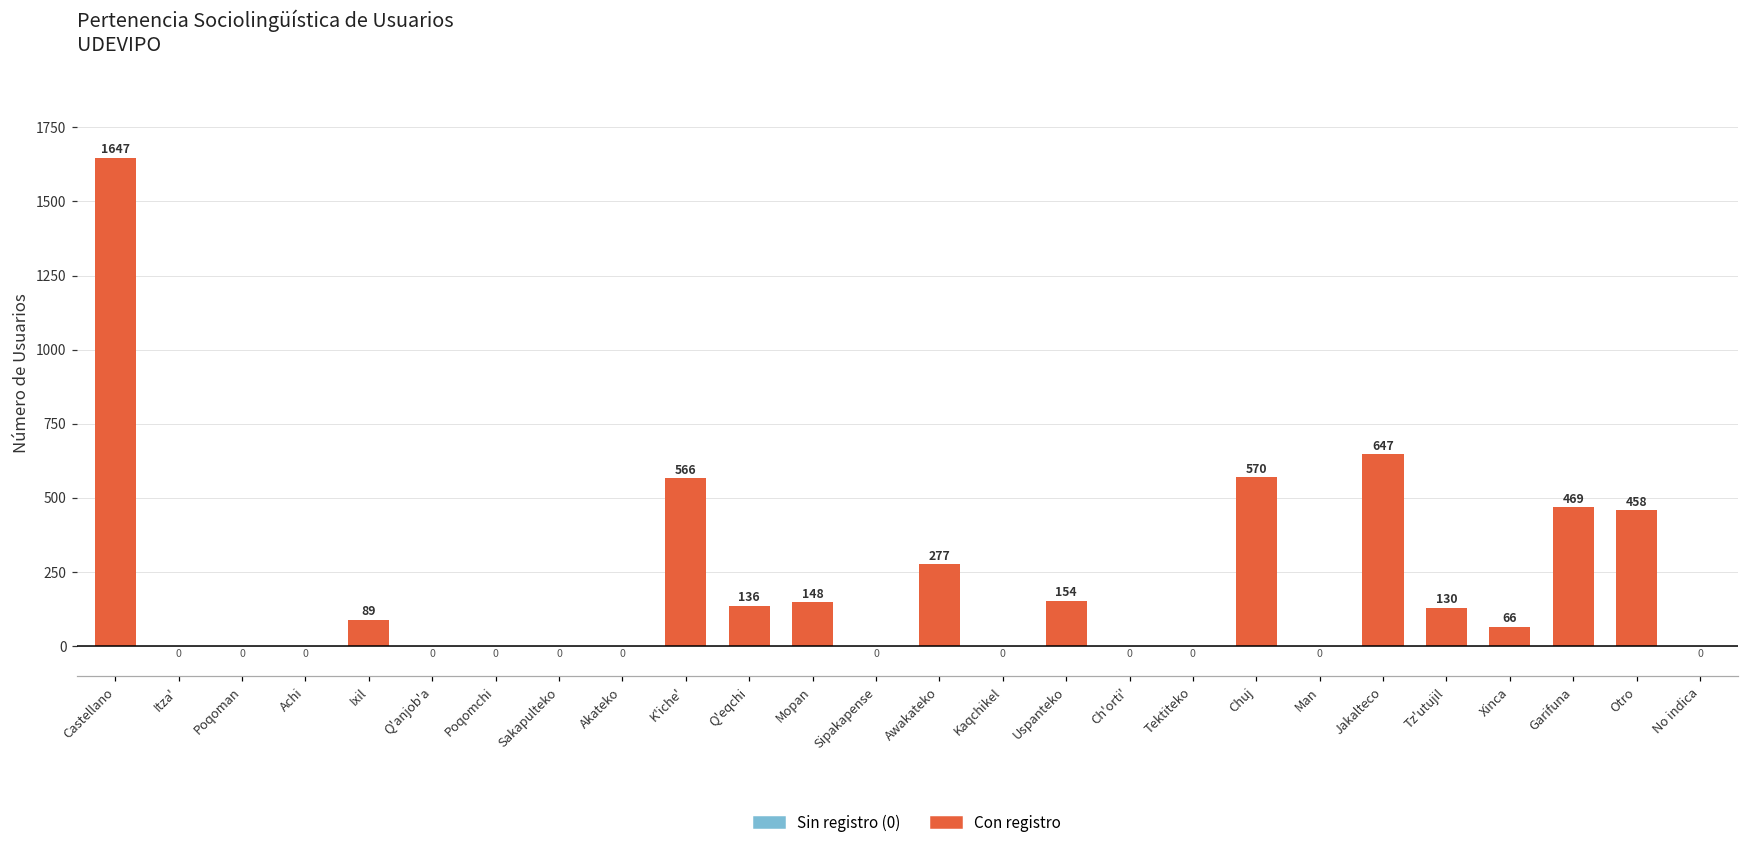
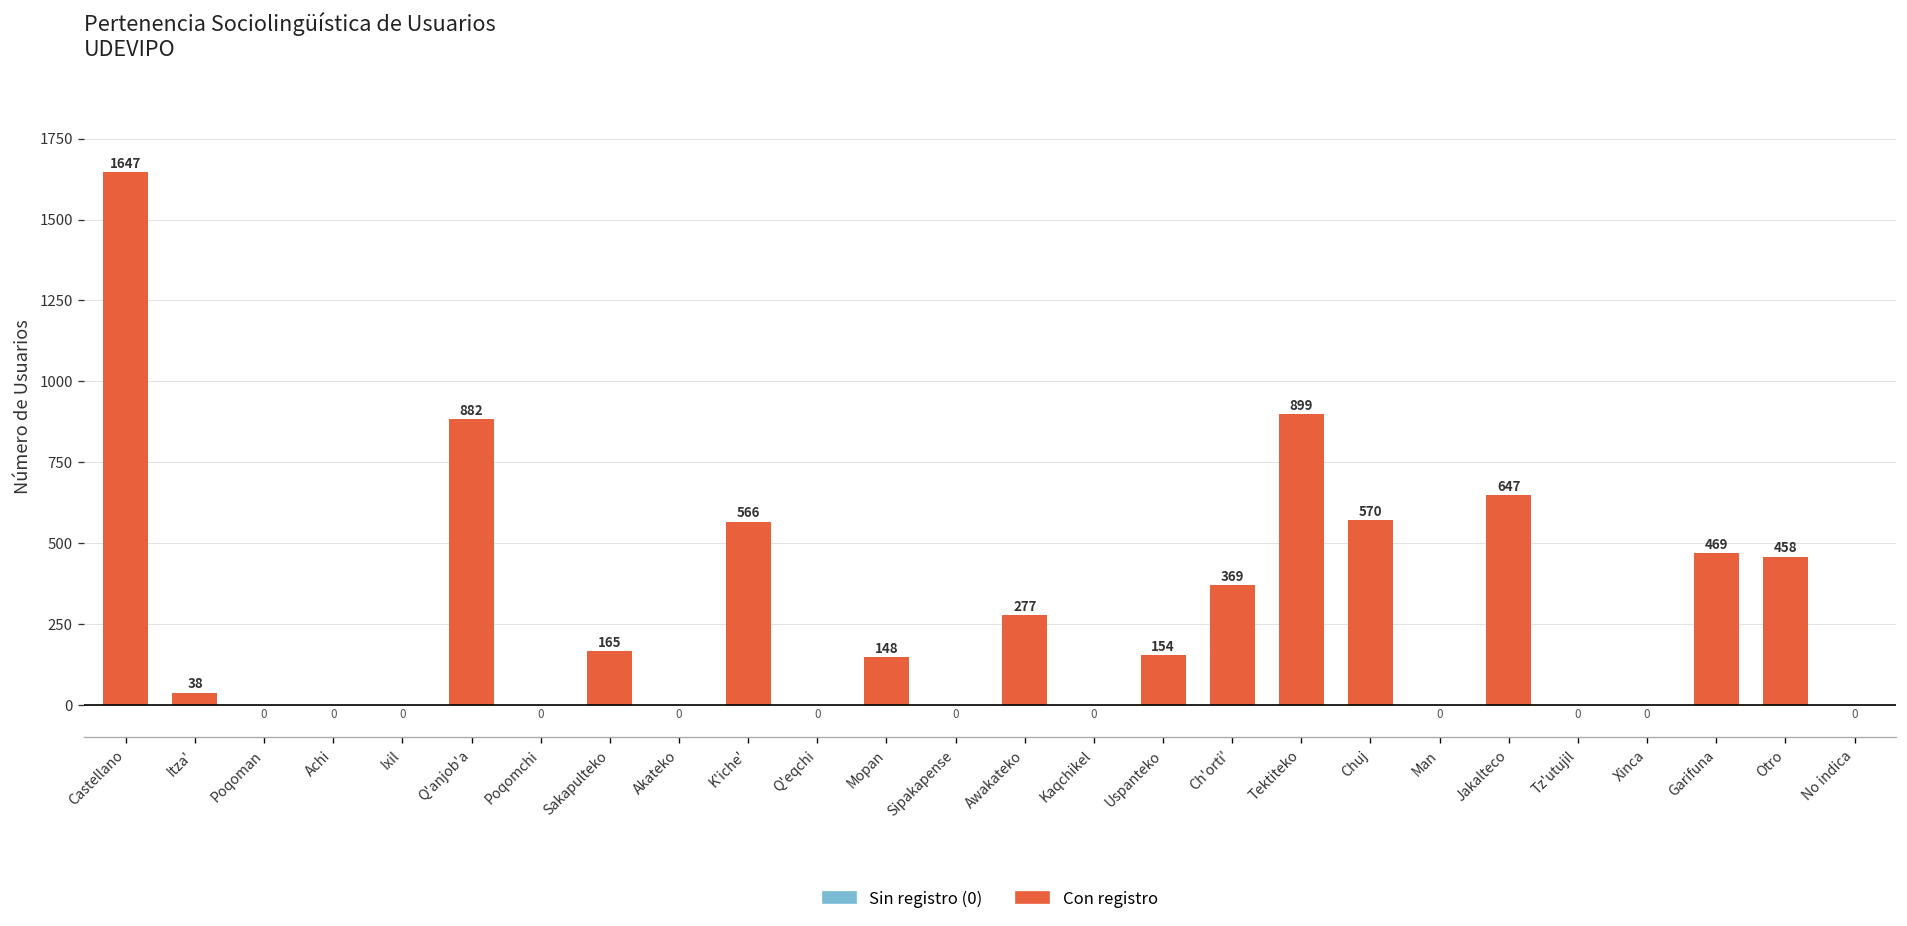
  {
    "Castellano": 1647,
-   "Itza'": 0,
+   "Itza'": 38,
    "Poqoman": 0,
    "Achi": 0,
-   "Ixil": 89,
-   "Q'anjob'a": 0,
+   "Ixil": 0,
+   "Q'anjob'a": 882,
    "Poqomchi": 0,
-   "Sakapulteko": 0,
+   "Sakapulteko": 165,
    "Akateko": 0,
    "K'iche'": 566,
-   "Q'eqchi": 136,
+   "Q'eqchi": 0,
    "Mopan": 148,
    "Sipakapense": 0,
    "Awakateko": 277,
    "Kaqchikel": 0,
    "Uspanteko": 154,
-   "Ch'orti'": 0,
-   "Tektiteko": 0,
+   "Ch'orti'": 369,
+   "Tektiteko": 899,
    "Chuj": 570,
    "Man": 0,
    "Jakalteco": 647,
-   "Tz'utujil": 130,
-   "Xinca": 66,
+   "Tz'utujil": 0,
+   "Xinca": 0,
    "Garifuna": 469,
    "Otro": 458,
    "No indica": 0
  }
